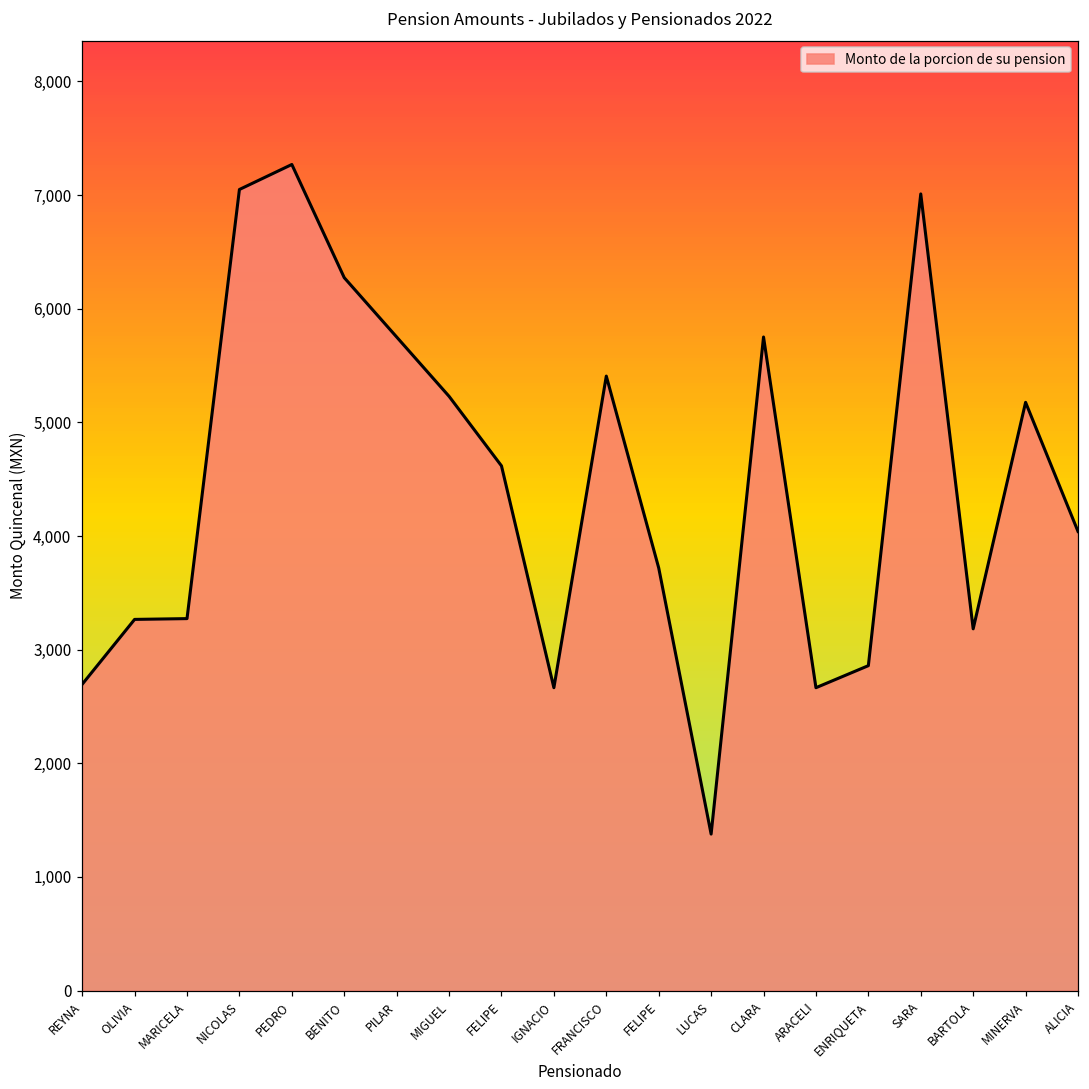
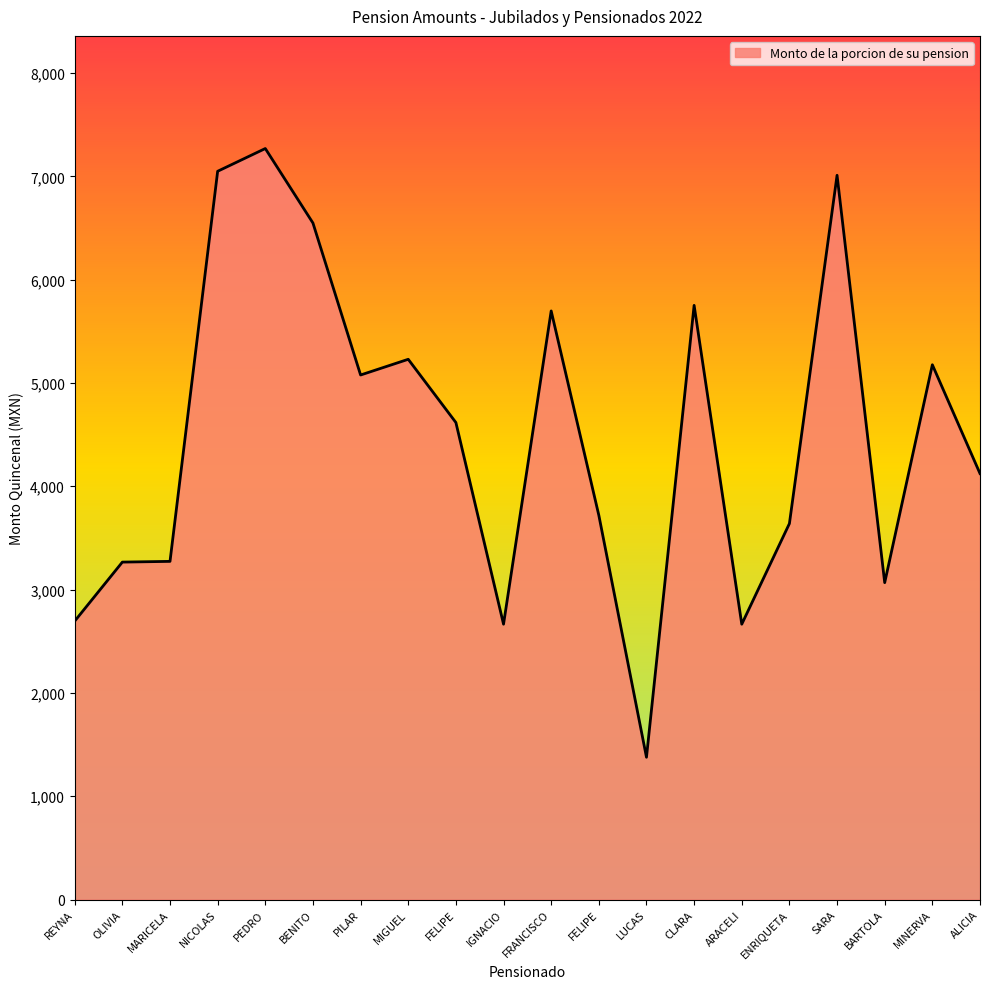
  {
    "REYNA": "2,700",
    "OLIVIA": "3,270",
    "MARICELA": "3,270",
    "NICOLAS": "7,050",
    "PEDRO": "7,270",
-   "BENITO": "6,270",
-   "PILAR": "5,750",
+   "BENITO": "6,550",
+   "PILAR": "5,080",
    "MIGUEL": "5,230",
    "IGNACIO": "2,670",
-   "FRANCISCO": "5,410",
+   "FRANCISCO": "5,700",
    "LUCAS": "1,380",
    "CLARA": "5,750",
    "ARACELI": "2,670",
-   "ENRIQUETA": "2,860",
+   "ENRIQUETA": "3,640",
    "SARA": "7,010",
-   "BARTOLA": "3,180",
+   "BARTOLA": "3,070",
    "MINERVA": "5,180",
-   "ALICIA": "4,040"
+   "ALICIA": "4,120"
  }
